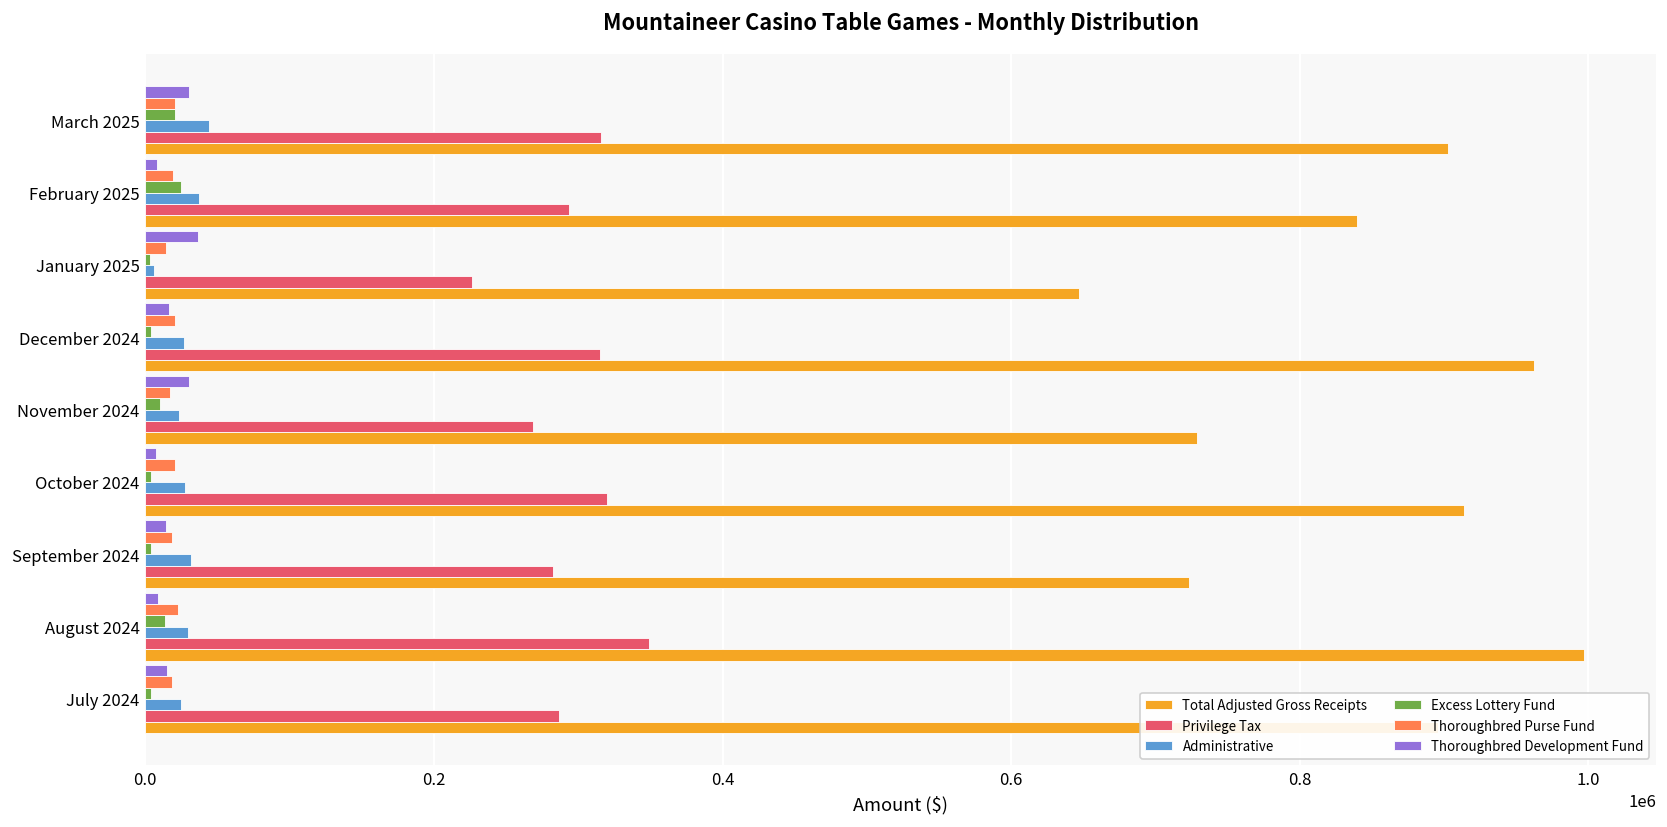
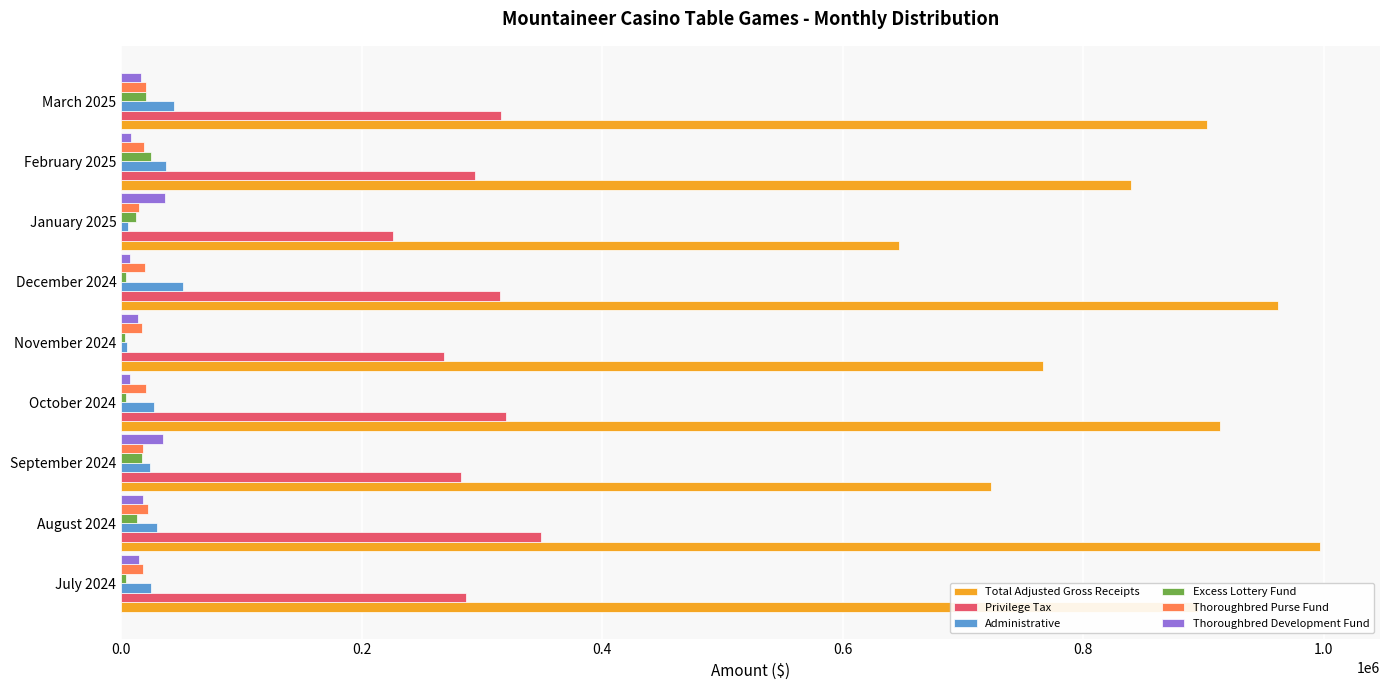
  {
    "Total Adjusted Gross Receipts": {
      "March 2025": 903000,
      "February 2025": 840000,
      "January 2025": 647000,
      "December 2024": 962000,
-     "November 2024": 729000,
+     "November 2024": 767000,
      "October 2024": 914000,
      "September 2024": 723000,
      "August 2024": 997000
    },
    "Administrative": {
      "March 2025": 44000,
      "February 2025": 37000,
      "January 2025": 6000,
-     "December 2024": 27000,
-     "November 2024": 23000,
+     "December 2024": 52000,
+     "November 2024": 5000,
      "October 2024": 27000,
-     "September 2024": 32000,
+     "September 2024": 24000,
      "August 2024": 30000,
      "July 2024": 25000
    },
    "Excess Lottery Fund": {
      "March 2025": 20000,
      "February 2025": 25000,
-     "January 2025": 3000,
+     "January 2025": 12000,
      "December 2024": 4000,
-     "November 2024": 10000,
+     "November 2024": 3000,
      "October 2024": 4000,
-     "September 2024": 4000,
+     "September 2024": 17000,
      "August 2024": 14000,
      "July 2024": 4000
    },
    "Thoroughbred Development Fund": {
-     "March 2025": 30000,
+     "March 2025": 16000,
      "February 2025": 8000,
      "January 2025": 37000,
-     "December 2024": 16000,
-     "November 2024": 30000,
+     "December 2024": 7000,
+     "November 2024": 14000,
      "October 2024": 7000,
-     "September 2024": 15000,
-     "August 2024": 9000,
+     "September 2024": 35000,
+     "August 2024": 18000,
      "July 2024": 15000
    }
  }
